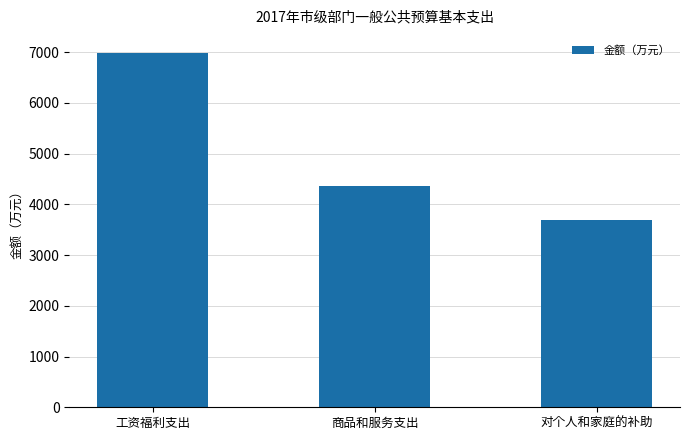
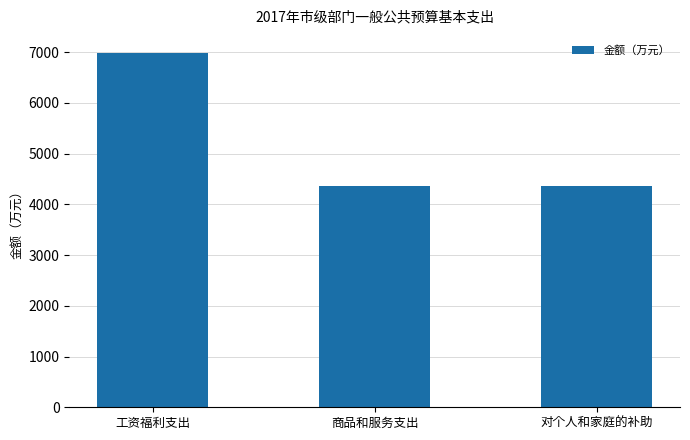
  {
    "工资福利支出": 7000,
    "商品和服务支出": 4400,
-   "对个人和家庭的补助": 3700
+   "对个人和家庭的补助": 4400
  }
